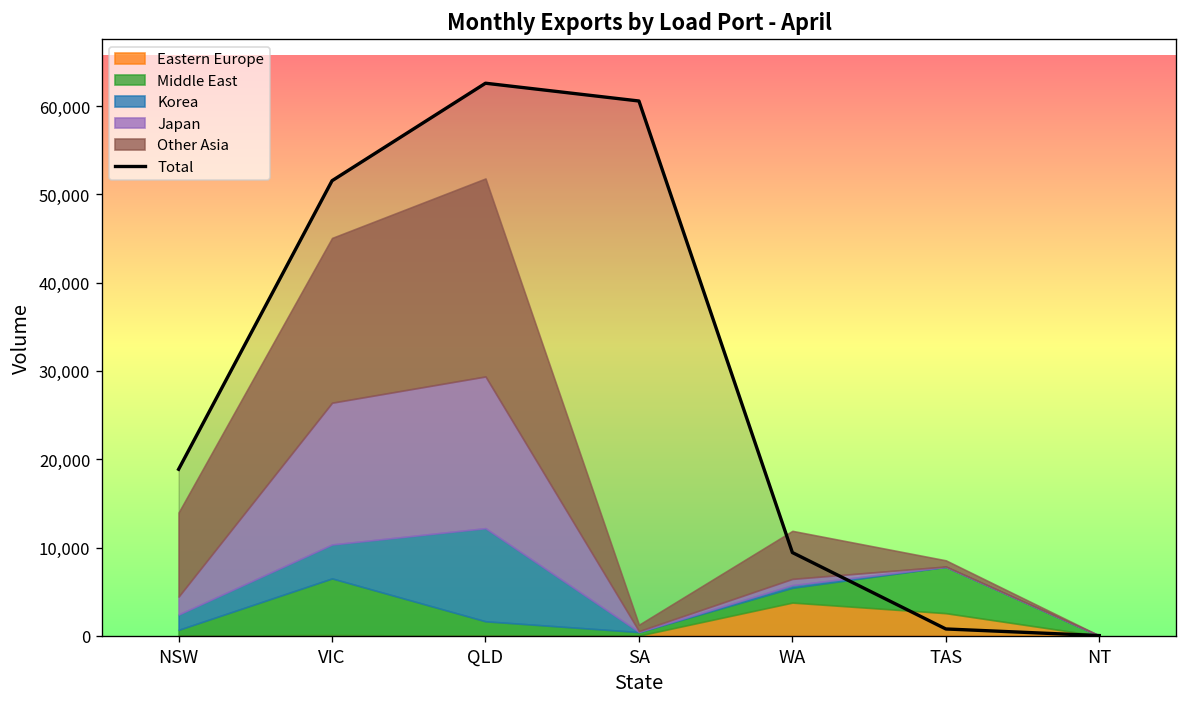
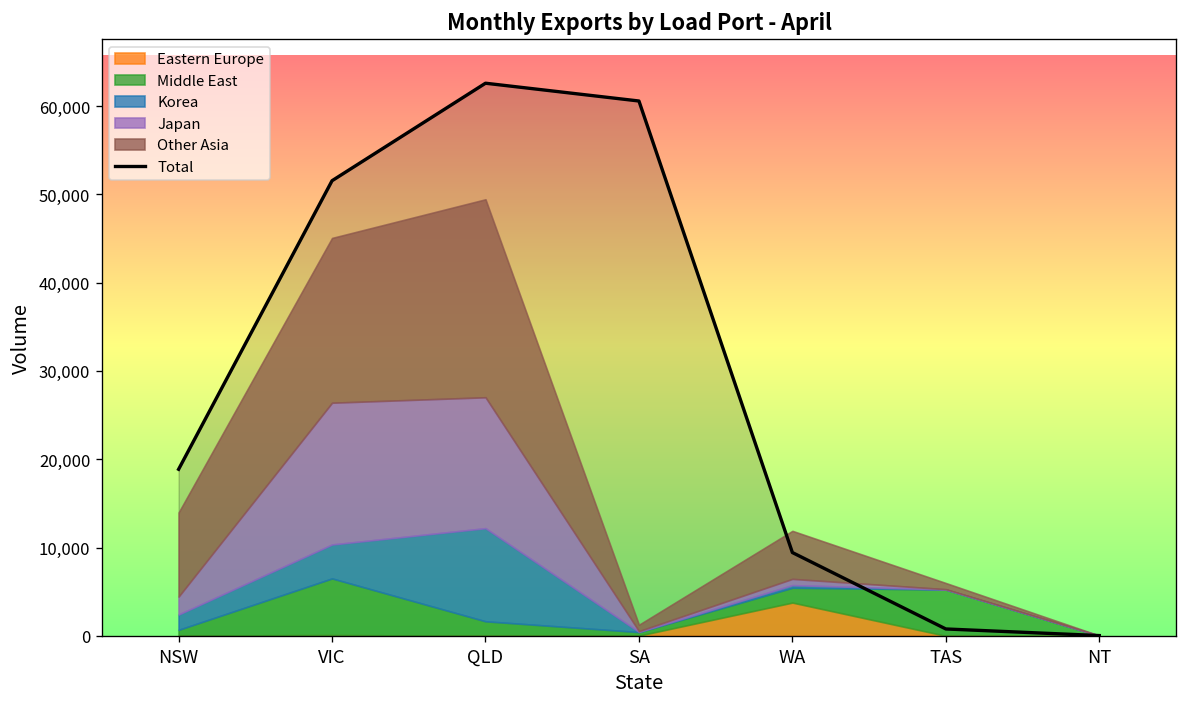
  {
    "Eastern Europe": {
      "QLD": "0",
      "WA": "4,000",
-     "TAS": "3,000"
+     "TAS": "0"
    },
    "Middle East": {
      "NSW": "1,000",
      "VIC": "6,000",
      "QLD": "2,000"
    },
    "Korea": {
      "NSW": "2,000",
      "VIC": "4,000",
      "QLD": "11,000"
    },
    "Japan": {
      "NSW": "2,000",
      "VIC": "16,000",
-     "QLD": "17,000",
+     "QLD": "15,000",
      "WA": "1,000"
    },
    "Other Asia": {
      "NSW": "10,000",
      "VIC": "19,000",
      "QLD": "22,000",
      "SA": "1,000",
      "WA": "5,000",
      "TAS": "1,000"
    },
    "Total": {
      "NSW": "19,000",
      "VIC": "52,000",
      "QLD": "63,000",
      "SA": "61,000",
      "WA": "9,000",
      "TAS": "1,000"
    }
  }
